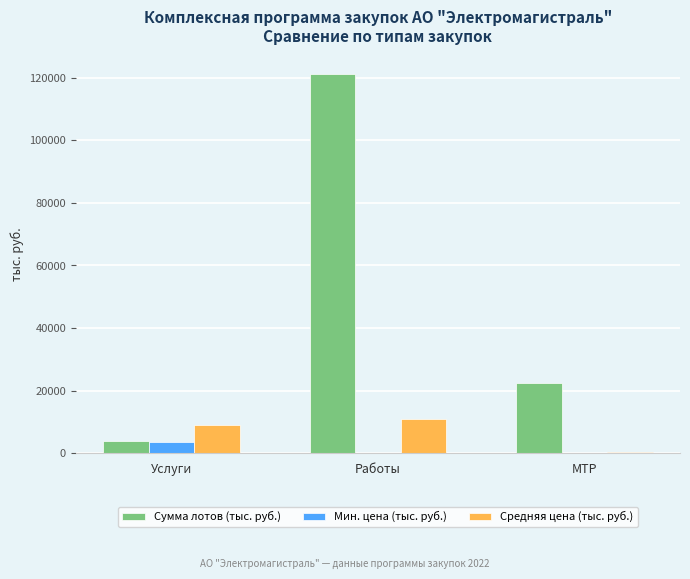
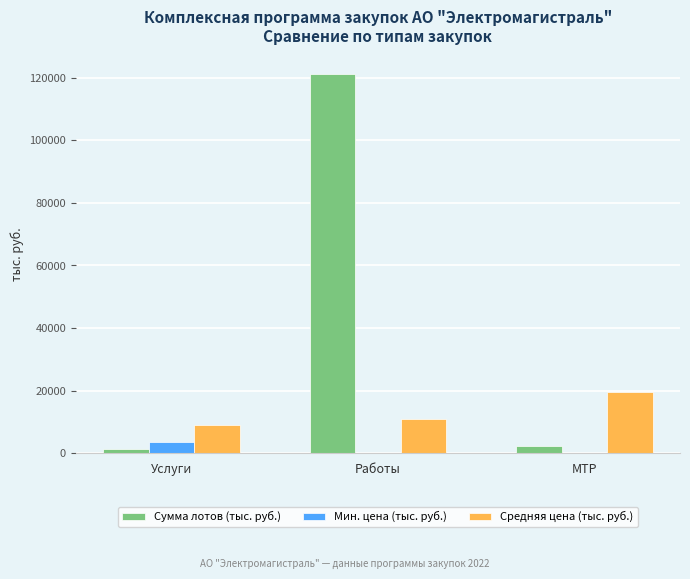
  {
    "Сумма лотов (тыс. руб.)": {
-     "Услуги": 4000,
+     "Услуги": 1000,
      "Работы": 121000,
-     "МТР": 22000
+     "МТР": 2000
    },
    "Мин. цена (тыс. руб.)": {
      "Услуги": 4000
    },
    "Средняя цена (тыс. руб.)": {
      "Услуги": 9000,
      "Работы": 11000,
-     "МТР": 0
+     "МТР": 20000
    }
  }
